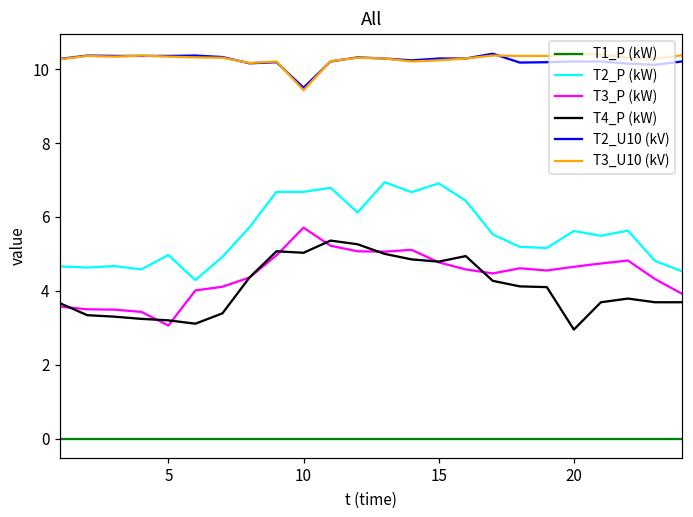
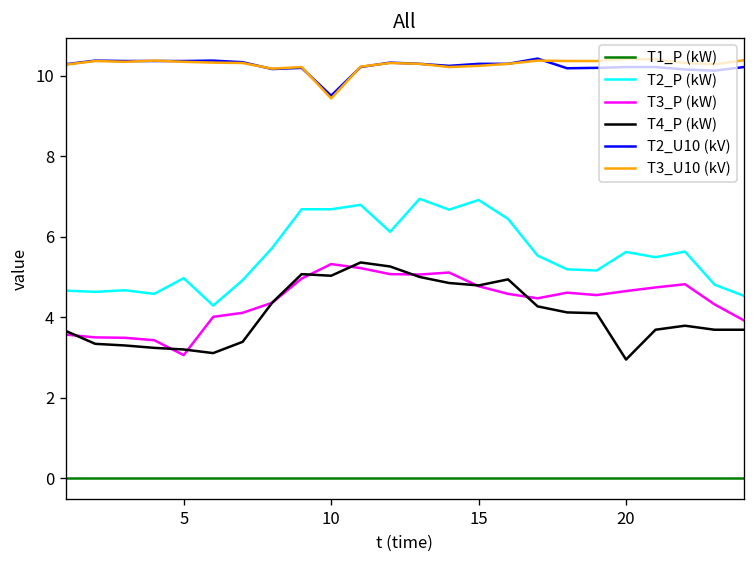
  {
    "T1_P (kW)": {
      "5": 0.0,
      "10": 0.0,
      "15": 0.0,
      "20": 0.0
    },
    "T2_P (kW)": {
      "5": 5.0,
      "10": 6.7,
      "15": 6.9,
      "20": 5.6
    },
    "T3_P (kW)": {
      "5": 3.1,
-     "10": 5.7,
+     "10": 5.3,
      "20": 4.7
    },
    "T4_P (kW)": {
      "5": 3.2,
      "10": 5.0,
      "20": 3.0
    }
  }
